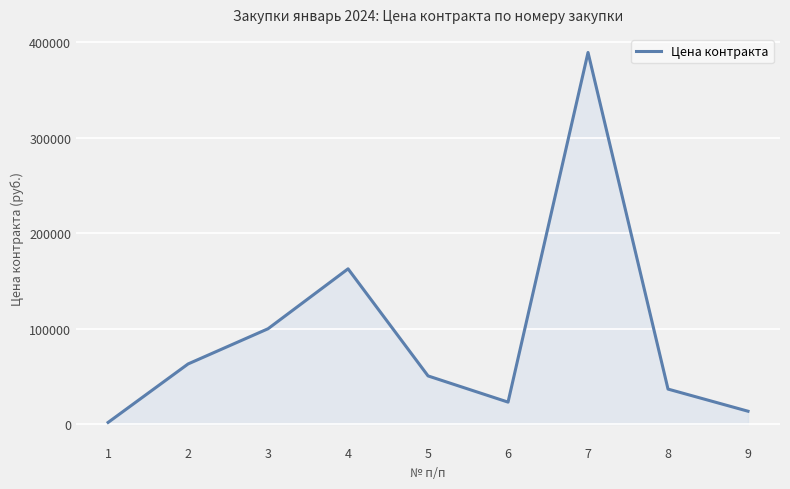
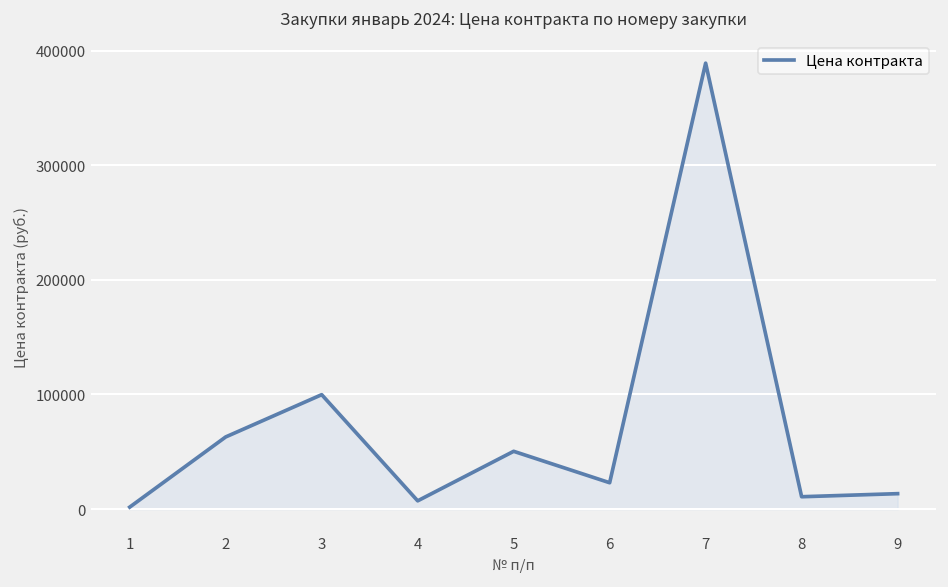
  {
    "1": 0,
    "2": 60000,
    "3": 100000,
-   "4": 160000,
+   "4": 10000,
    "5": 50000,
    "6": 20000,
    "7": 390000,
-   "8": 40000,
+   "8": 10000,
    "9": 10000
  }
